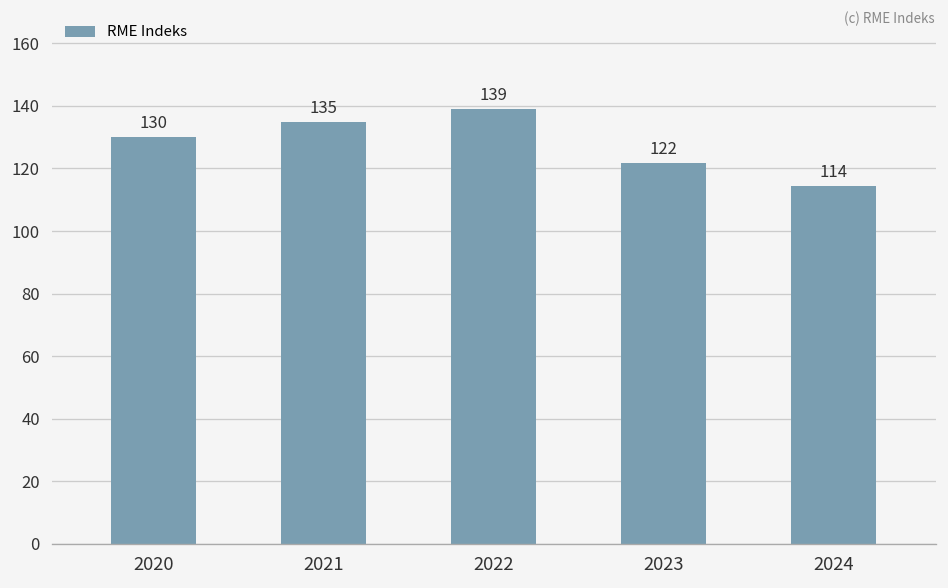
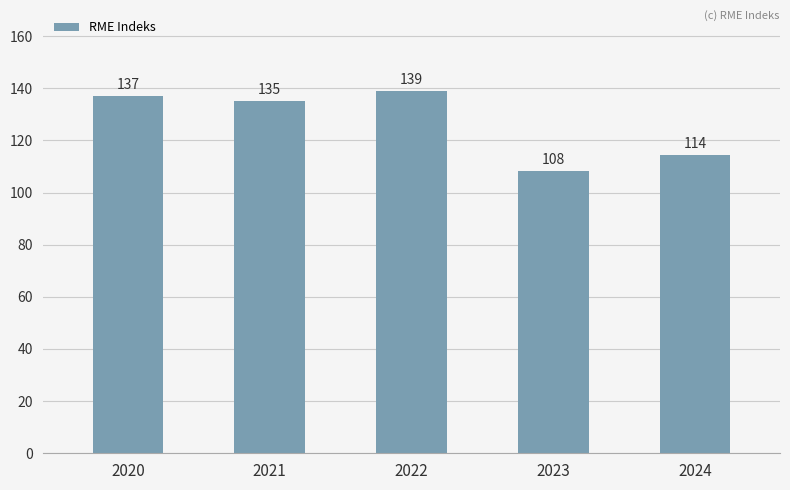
  {
-   "2020": 130,
+   "2020": 137,
    "2021": 135,
    "2022": 139,
-   "2023": 122,
+   "2023": 108,
    "2024": 114
  }
